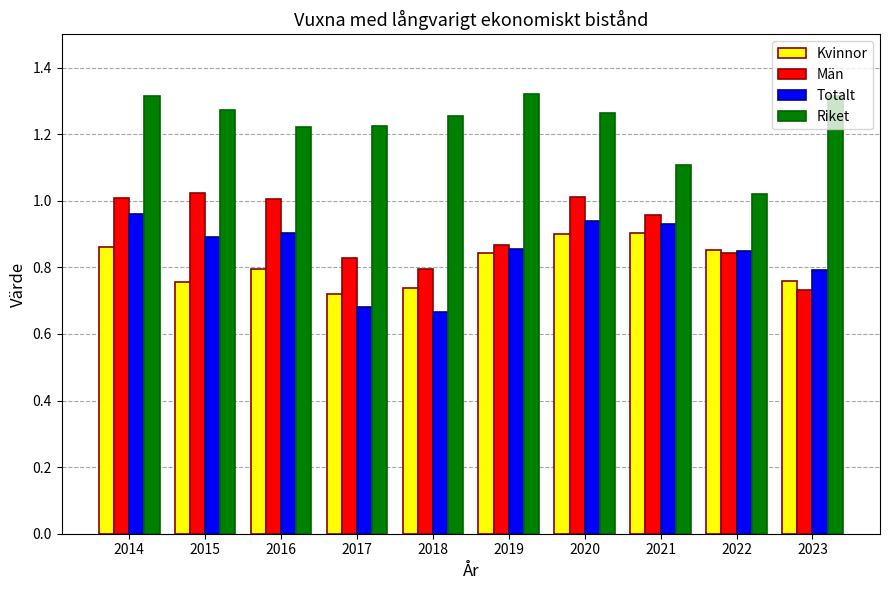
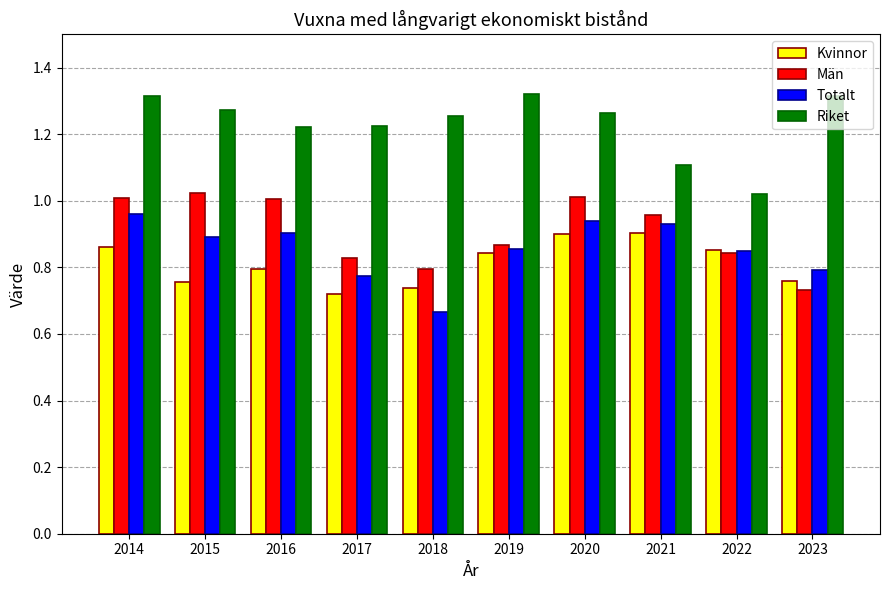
  {
    "Kvinnor": {
      "2014": 0.86,
      "2015": 0.76,
      "2016": 0.79,
      "2017": 0.72,
      "2018": 0.74,
      "2019": 0.84,
      "2020": 0.90,
      "2021": 0.90,
      "2022": 0.85,
      "2023": 0.76
    },
    "Män": {
      "2014": 1.01,
      "2015": 1.02,
      "2016": 1.01,
      "2017": 0.83,
      "2018": 0.79,
      "2019": 0.87,
      "2020": 1.01,
      "2021": 0.96,
      "2022": 0.84,
      "2023": 0.73
    },
    "Totalt": {
      "2014": 0.96,
      "2015": 0.89,
      "2016": 0.90,
-     "2017": 0.68,
+     "2017": 0.78,
      "2018": 0.67,
      "2019": 0.86,
      "2020": 0.94,
      "2021": 0.93,
      "2022": 0.85,
      "2023": 0.79
    },
    "Riket": {
      "2014": 1.31,
      "2015": 1.27,
      "2016": 1.22,
      "2017": 1.22,
      "2018": 1.25,
      "2019": 1.32,
      "2020": 1.26,
      "2021": 1.11,
      "2022": 1.02
    }
  }
